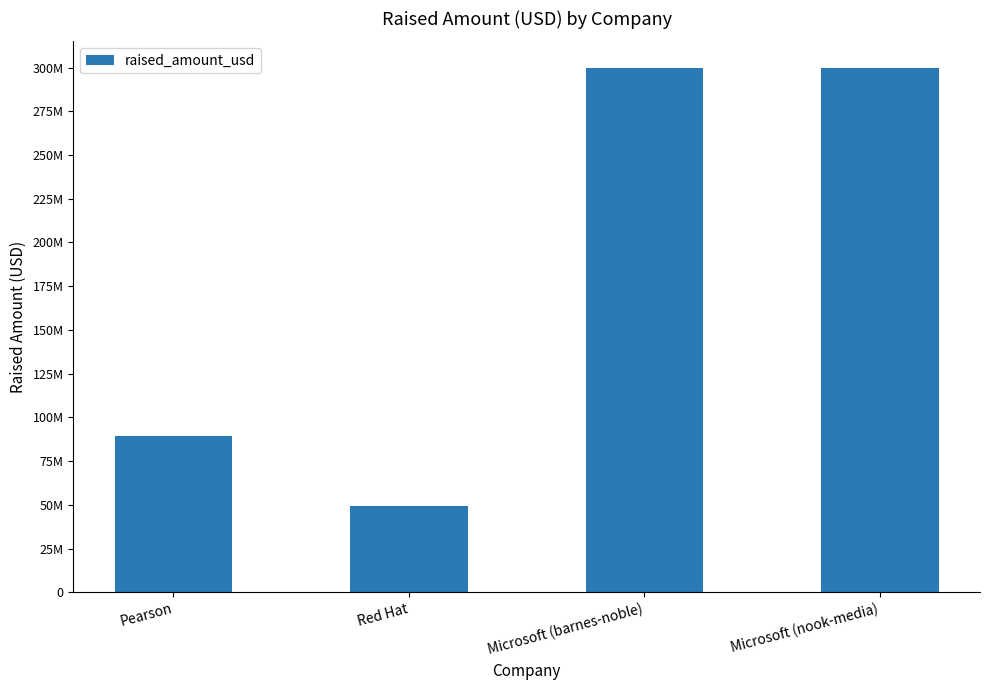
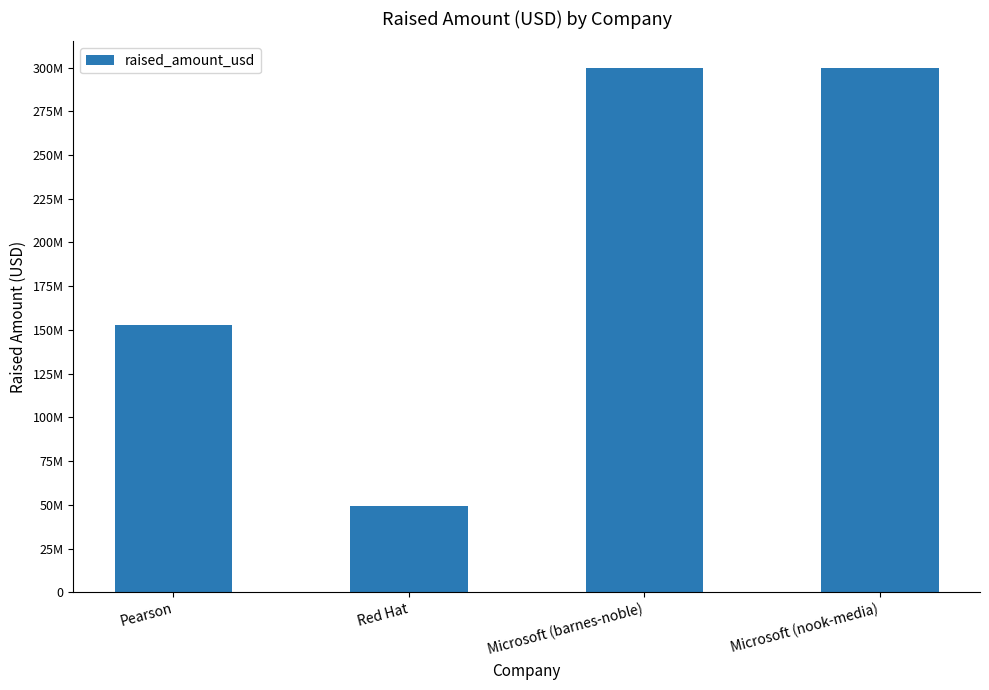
  {
-   "Pearson": 90000000,
+   "Pearson": 153000000,
    "Red Hat": 49000000,
    "Microsoft (barnes-noble)": 300000000,
    "Microsoft (nook-media)": 300000000
  }
